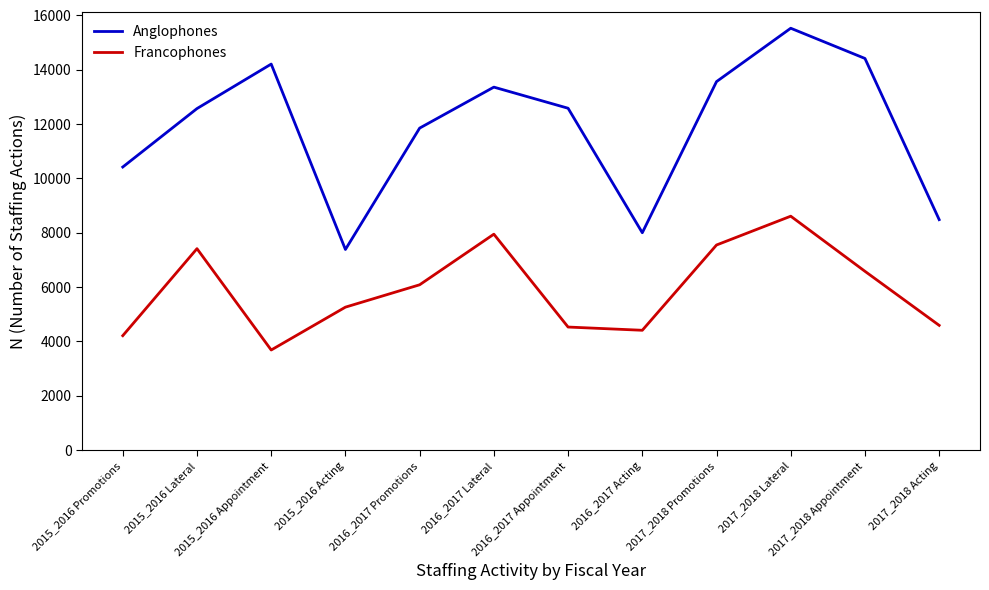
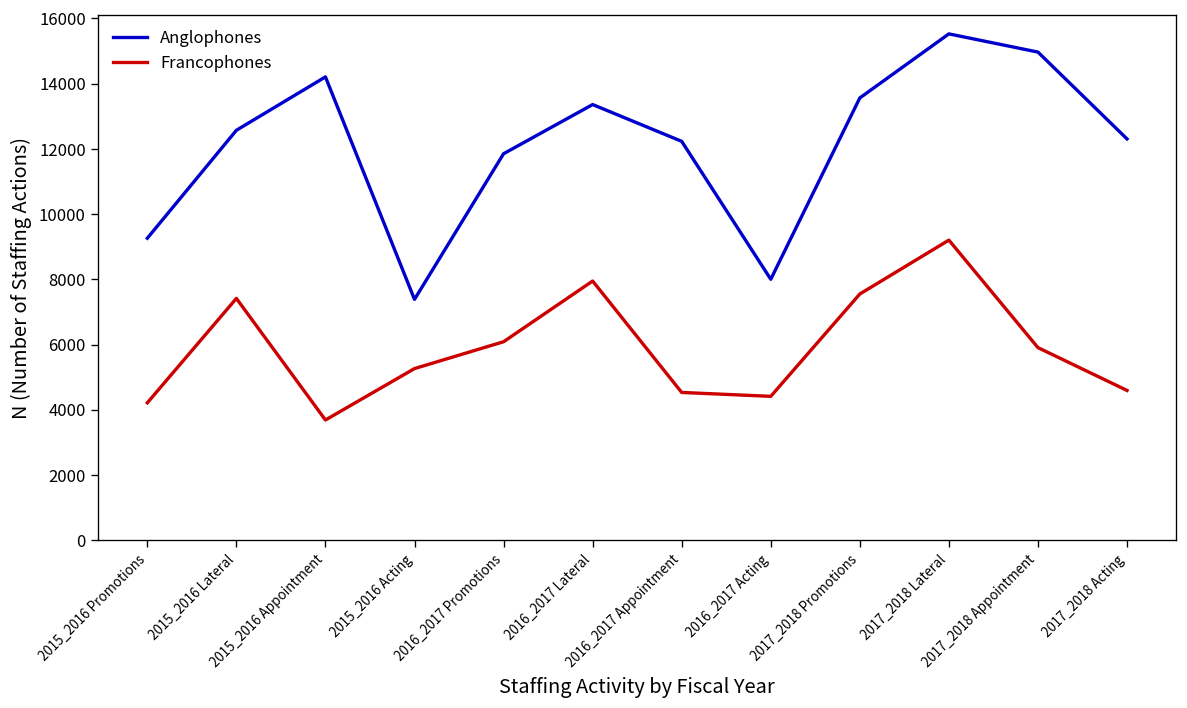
  {
    "Anglophones": {
-     "2015_2016 Promotions": 10400,
+     "2015_2016 Promotions": 9300,
      "2015_2016 Lateral": 12600,
      "2015_2016 Appointment": 14200,
      "2015_2016 Acting": 7400,
      "2016_2017 Promotions": 11900,
      "2016_2017 Lateral": 13400,
-     "2016_2017 Appointment": 12600,
+     "2016_2017 Appointment": 12200,
      "2016_2017 Acting": 8000,
      "2017_2018 Promotions": 13600,
      "2017_2018 Lateral": 15500,
-     "2017_2018 Appointment": 14400,
-     "2017_2018 Acting": 8500
+     "2017_2018 Appointment": 15000,
+     "2017_2018 Acting": 12300
    },
    "Francophones": {
      "2015_2016 Promotions": 4200,
      "2015_2016 Lateral": 7400,
      "2015_2016 Appointment": 3700,
      "2015_2016 Acting": 5300,
      "2016_2017 Promotions": 6100,
      "2016_2017 Lateral": 7900,
      "2016_2017 Appointment": 4500,
      "2016_2017 Acting": 4400,
      "2017_2018 Promotions": 7500,
-     "2017_2018 Lateral": 8600,
-     "2017_2018 Appointment": 6600,
+     "2017_2018 Lateral": 9200,
+     "2017_2018 Appointment": 5900,
      "2017_2018 Acting": 4600
    }
  }
